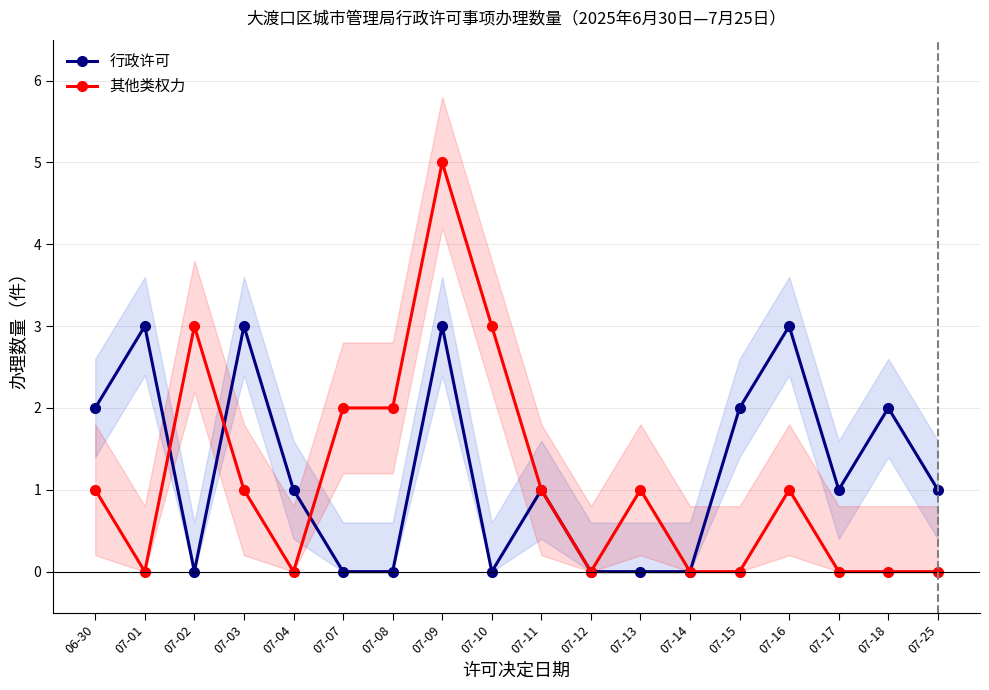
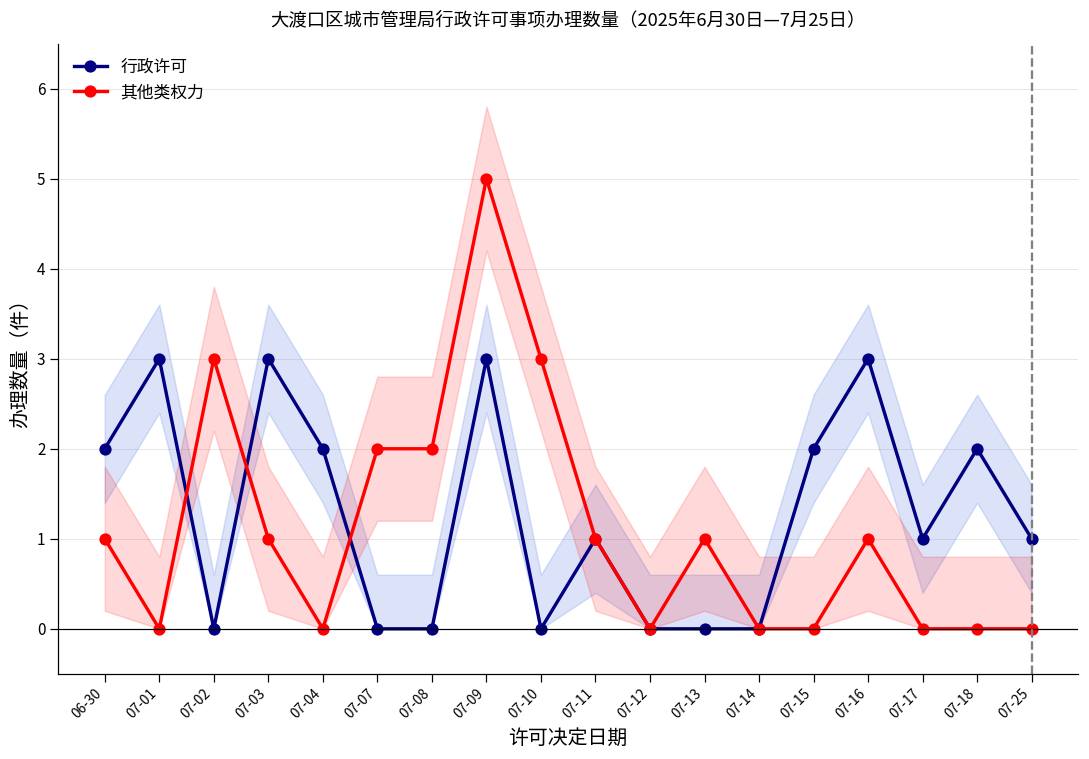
  {
    "行政许可": {
      "06-30": 2,
      "07-01": 3,
      "07-02": 0,
      "07-03": 3,
-     "07-04": 1,
+     "07-04": 2,
      "07-07": 0,
      "07-08": 0,
      "07-09": 3,
      "07-10": 0,
      "07-13": 0,
      "07-15": 2,
      "07-16": 3,
      "07-17": 1,
      "07-18": 2,
      "07-25": 1
    }
  }
